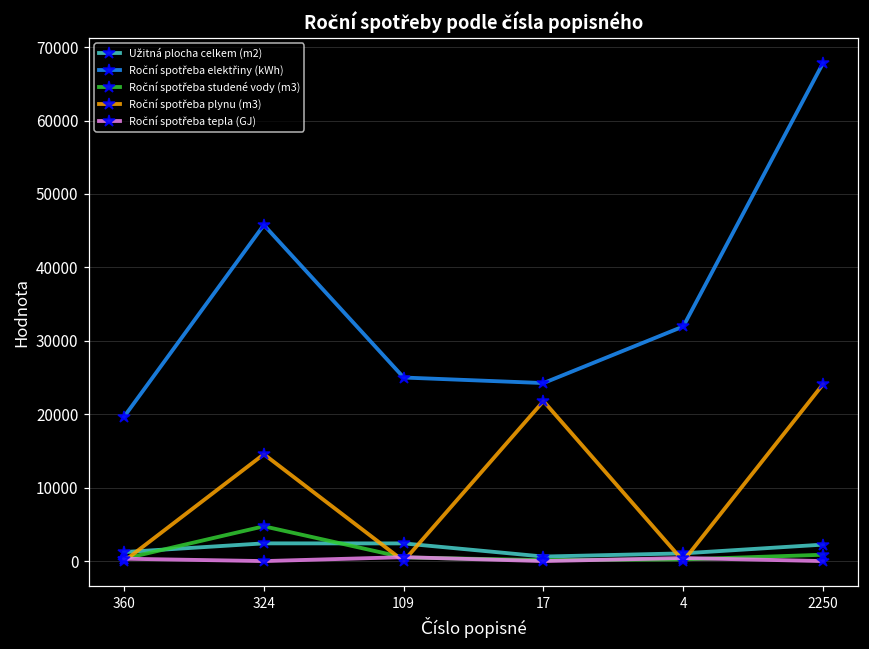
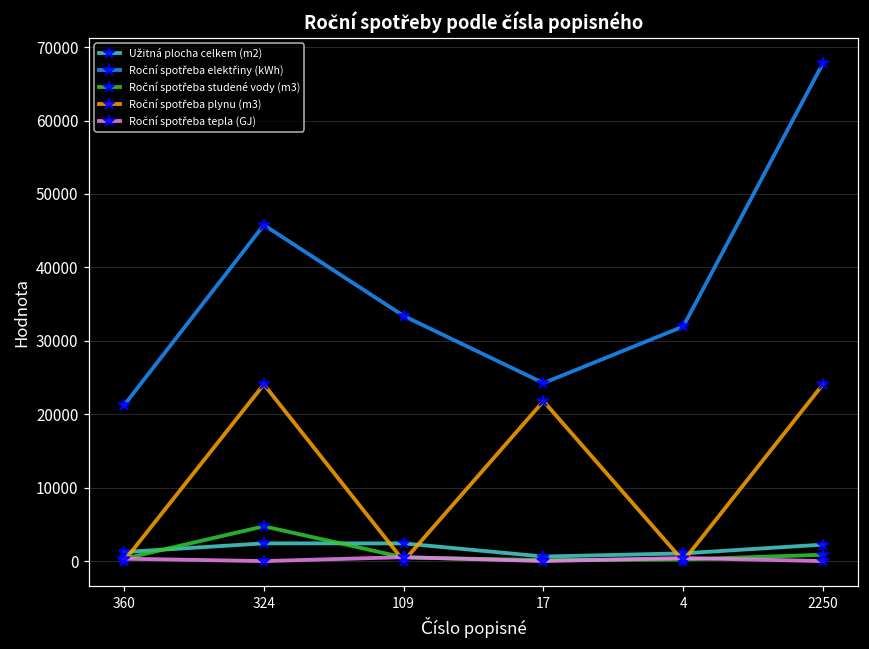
  {
    "Užitná plocha celkem (m2)": {
      "360": 1000,
      "324": 2000,
      "109": 2000,
      "17": 1000,
      "4": 1000,
      "2250": 2000
    },
    "Roční spotřeba elektřiny (kWh)": {
-     "360": 20000,
+     "360": 21000,
      "324": 46000,
-     "109": 25000,
+     "109": 33000,
      "17": 24000,
      "4": 32000,
      "2250": 68000
    },
    "Roční spotřeba studené vody (m3)": {
      "324": 5000,
      "2250": 1000
    },
    "Roční spotřeba plynu (m3)": {
-     "324": 15000,
+     "324": 24000,
      "109": 0,
      "17": 22000,
      "2250": 24000
    },
    "Roční spotřeba tepla (GJ)": {
      "324": 0,
      "2250": 0
    }
  }
